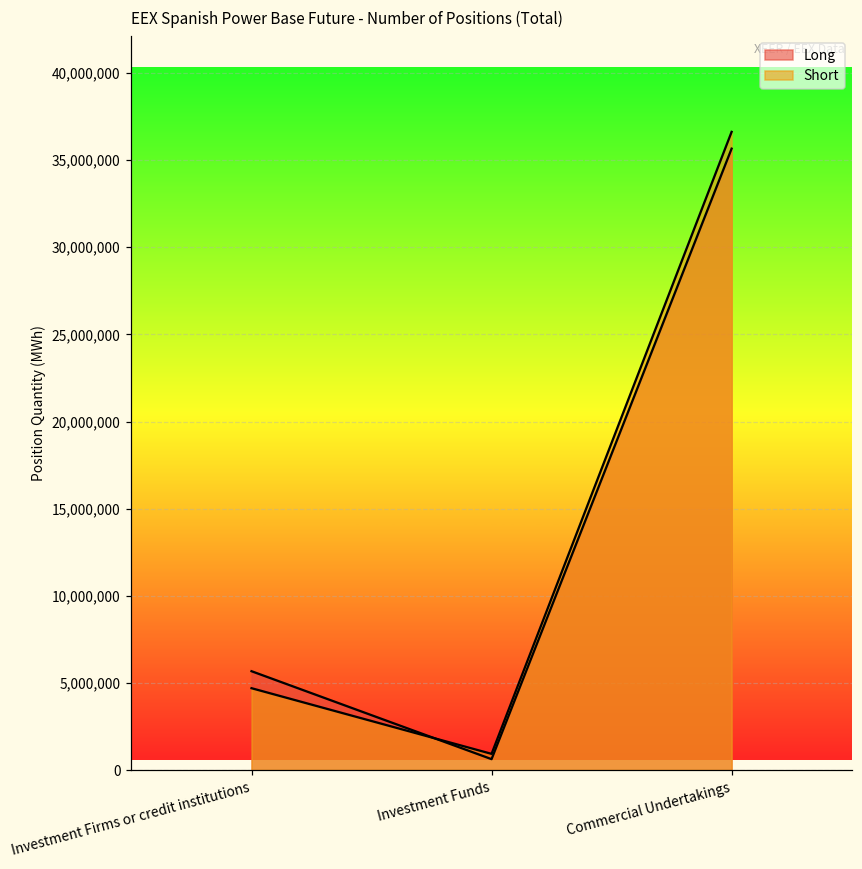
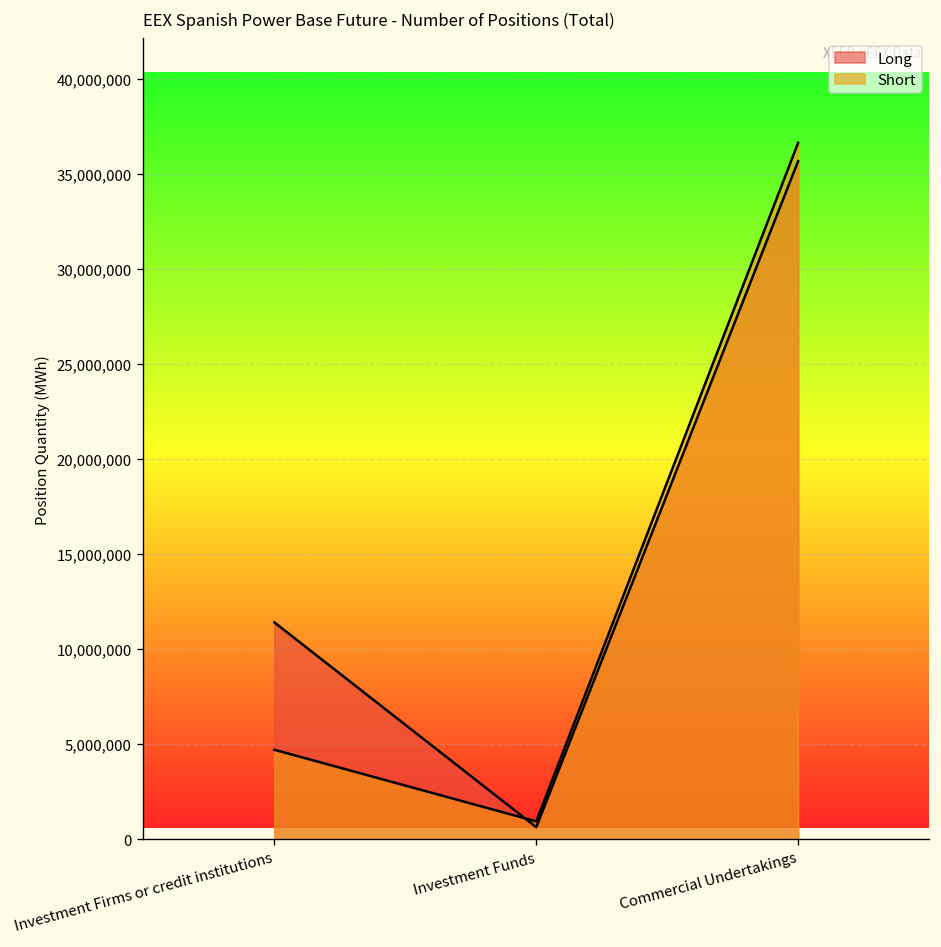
  {
    "Long": {
-     "Investment Firms or credit institutions": "5,700,000",
+     "Investment Firms or credit institutions": "11,400,000",
      "Investment Funds": "600,000",
      "Commercial Undertakings": "35,700,000"
    },
    "Short": {
      "Investment Firms or credit institutions": "4,700,000",
      "Investment Funds": "900,000",
      "Commercial Undertakings": "36,600,000"
    }
  }
